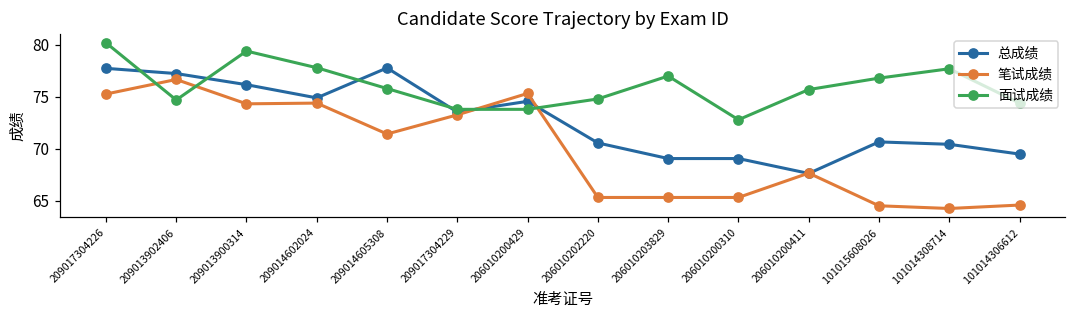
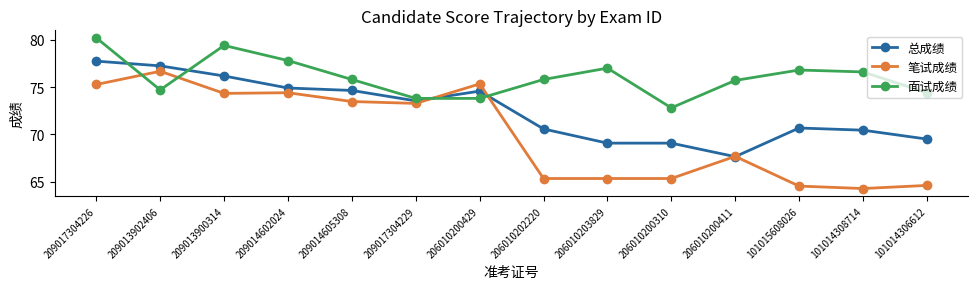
  {
    "总成绩": {
      "209017304226": 78,
      "209013902406": 77,
      "209013900314": 76,
      "209014602024": 75,
-     "209014605308": 78,
+     "209014605308": 75,
      "206010200429": 75,
      "206010202220": 71,
      "206010203829": 69,
      "206010200310": 69,
      "101015608026": 71,
      "101014308714": 70,
      "101014306612": 70
    },
    "笔试成绩": {
      "209017304226": 75,
      "209013902406": 77,
      "209013900314": 74,
      "209014602024": 74,
-     "209014605308": 71,
+     "209014605308": 73,
      "206010200429": 75,
      "206010202220": 65,
      "206010203829": 65,
      "206010200310": 65,
      "101015608026": 65,
      "101014308714": 64,
      "101014306612": 65
    },
    "面试成绩": {
      "209017304226": 80,
      "209013902406": 75,
      "209013900314": 79,
      "209014602024": 78,
      "209014605308": 76,
      "206010200429": 74,
-     "206010202220": 75,
+     "206010202220": 76,
      "206010203829": 77,
      "206010200310": 73,
      "206010200411": 76,
      "101015608026": 77,
-     "101014308714": 78
+     "101014308714": 77
    }
  }
